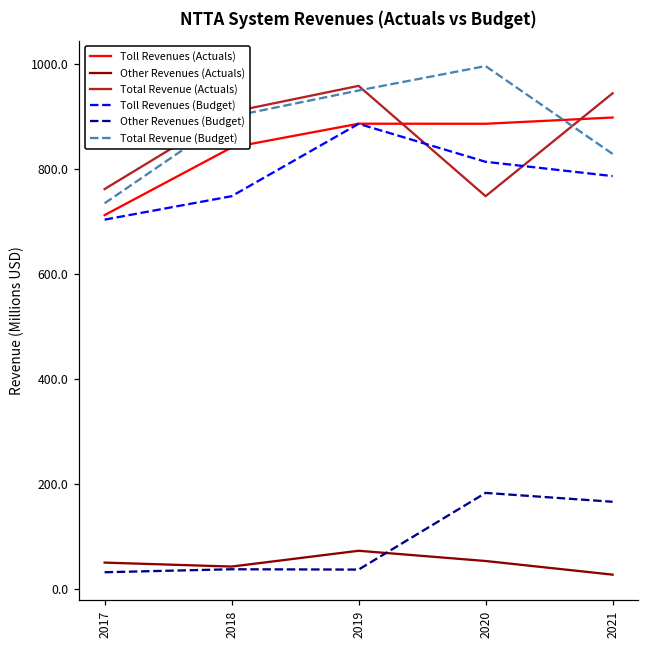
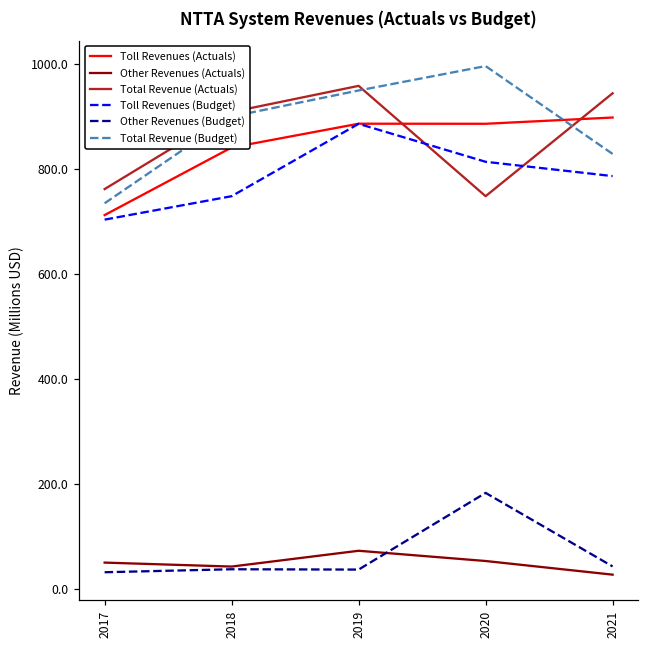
  {
    "Toll Revenues (Actuals)": {
      "2017": 710,
      "2020": 890,
      "2021": 900
    },
    "Other Revenues (Actuals)": {
      "2017": 50,
      "2019": 70,
      "2020": 50,
      "2021": 30
    },
    "Total Revenue (Actuals)": {
      "2017": 760,
      "2019": 960,
      "2020": 750,
      "2021": 940
    },
    "Toll Revenues (Budget)": {
      "2017": 700,
      "2018": 750,
      "2020": 810,
      "2021": 790
    },
    "Other Revenues (Budget)": {
      "2017": 30,
      "2019": 40,
      "2020": 180,
-     "2021": 170
+     "2021": 40
    },
    "Total Revenue (Budget)": {
      "2017": 740,
      "2019": 950,
      "2020": 1000,
      "2021": 830
    }
  }
